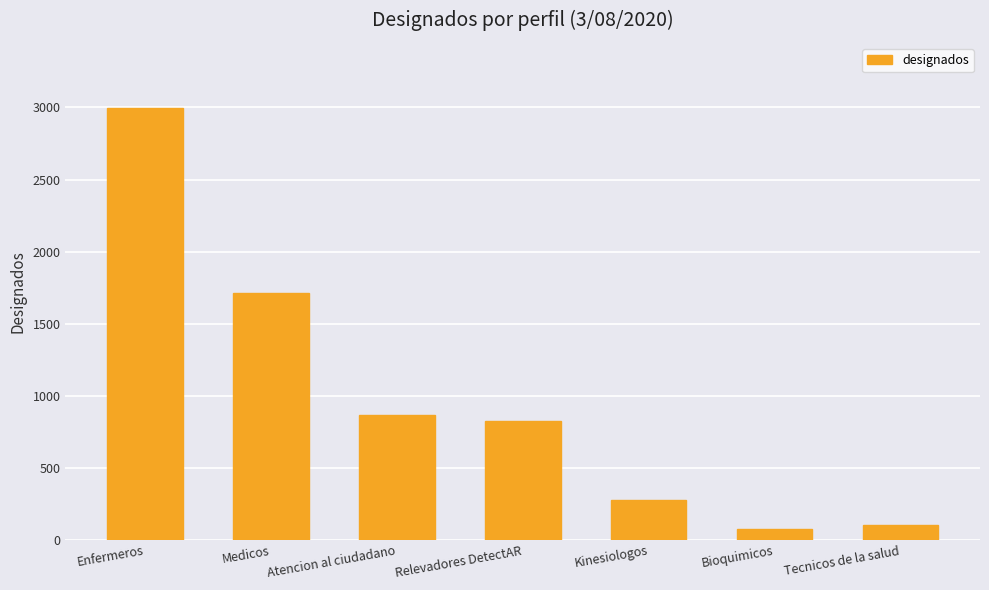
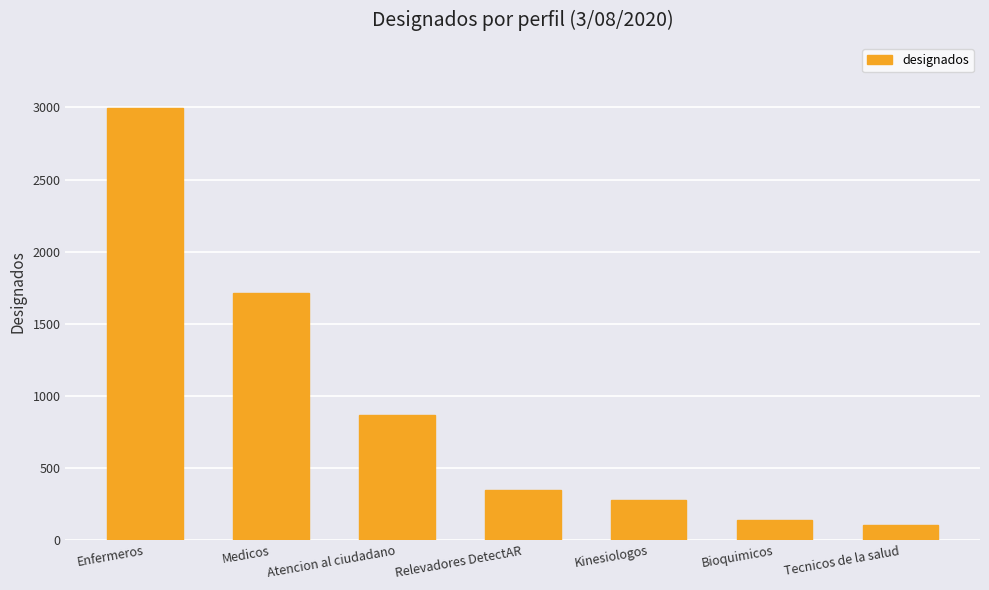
  {
    "Enfermeros": 3000,
    "Medicos": 1710,
    "Atencion al ciudadano": 860,
-   "Relevadores DetectAR": 820,
+   "Relevadores DetectAR": 350,
    "Kinesiologos": 280,
-   "Bioquimicos": 80,
+   "Bioquimicos": 140,
    "Tecnicos de la salud": 110
  }
